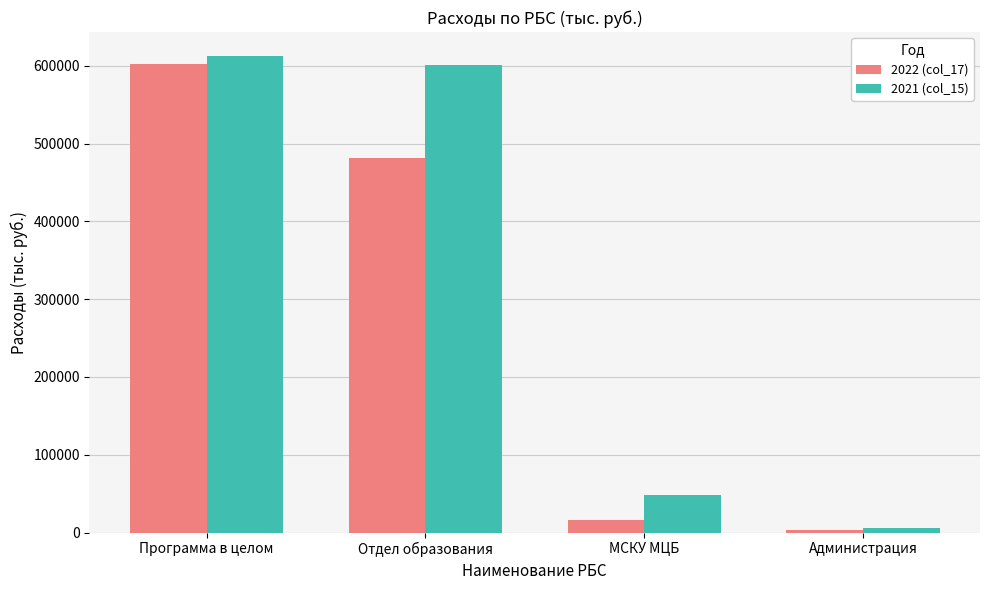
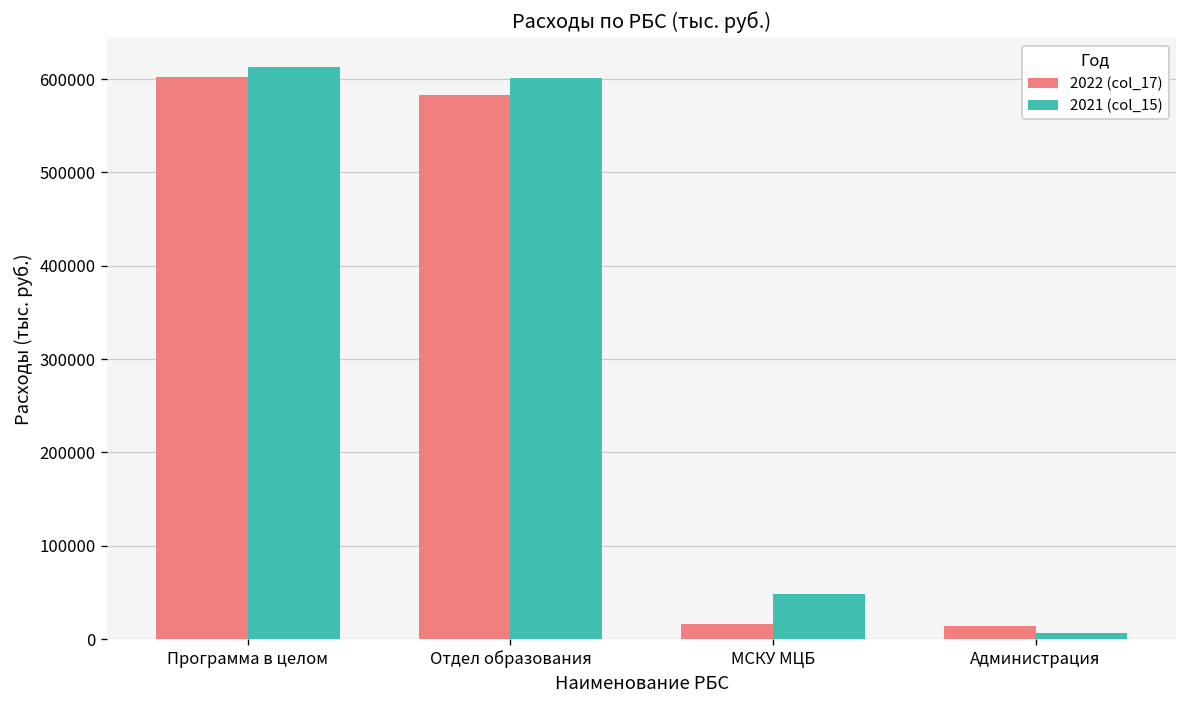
  {
    "2022 (col_17)": {
      "Программа в целом": 600000,
-     "Отдел образования": 480000,
+     "Отдел образования": 580000,
      "МСКУ МЦБ": 20000,
-     "Администрация": 0
+     "Администрация": 10000
    },
    "2021 (col_15)": {
      "Программа в целом": 610000,
      "Отдел образования": 600000,
      "МСКУ МЦБ": 50000,
      "Администрация": 10000
    }
  }
